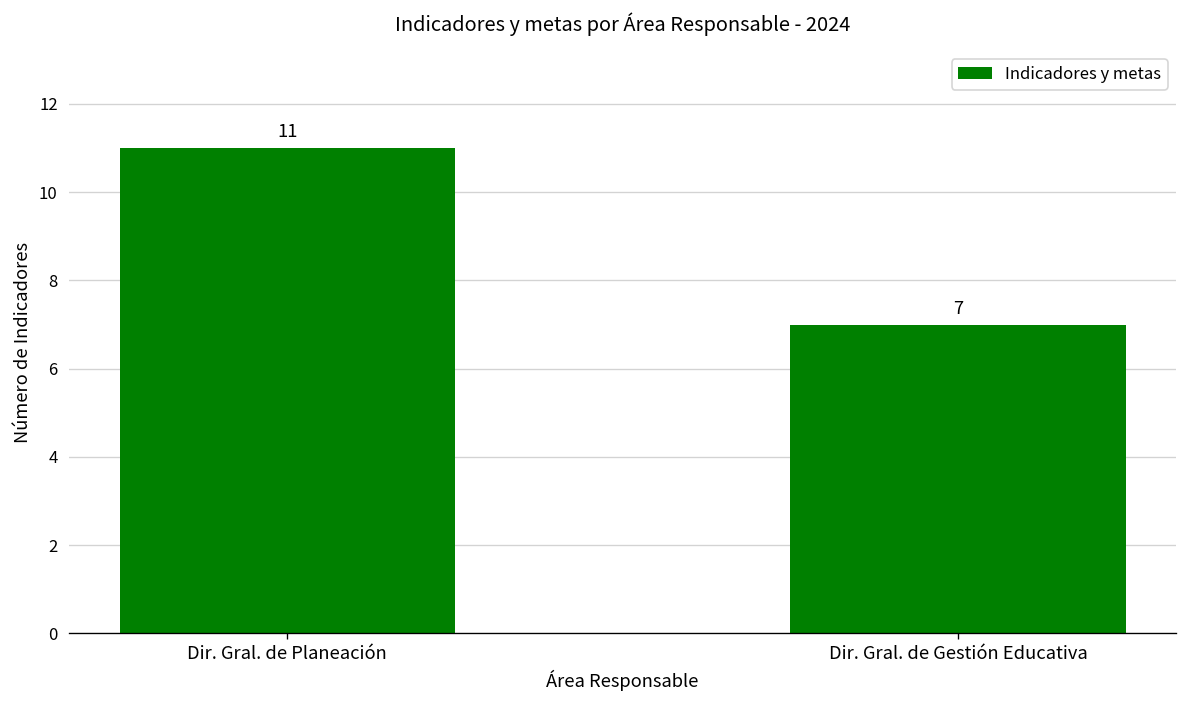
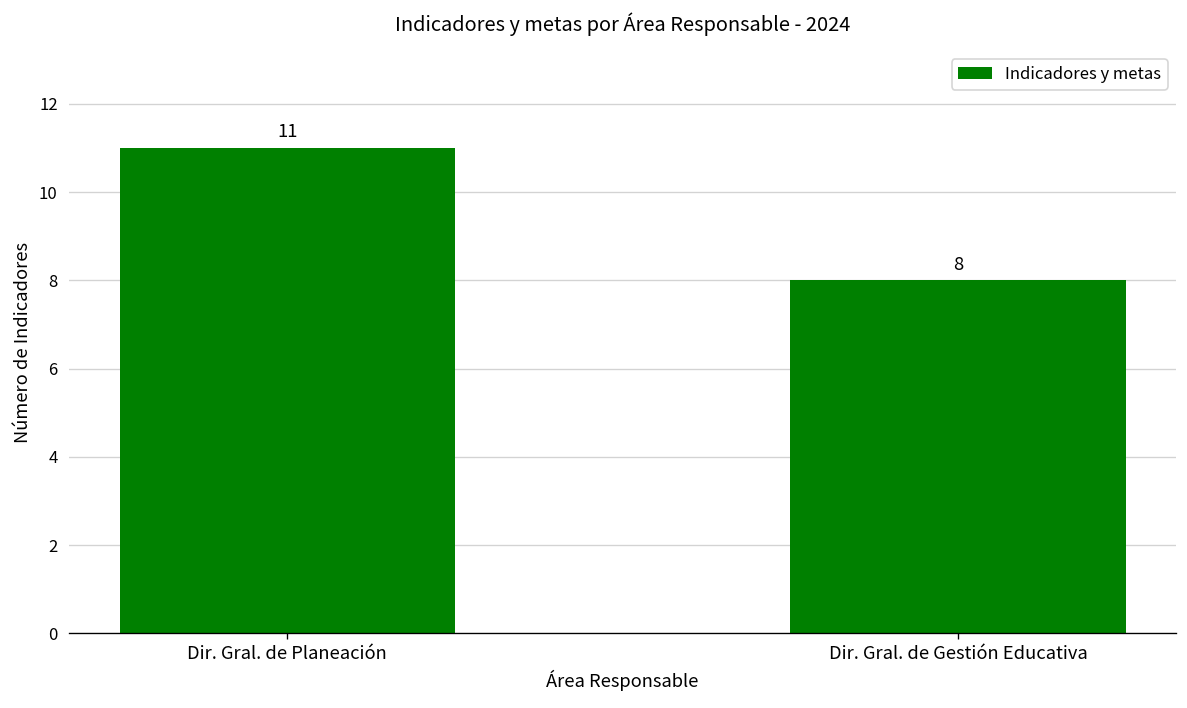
  {
    "Dir. Gral. de Planeación": 11,
-   "Dir. Gral. de Gestión Educativa": 7
+   "Dir. Gral. de Gestión Educativa": 8
  }
